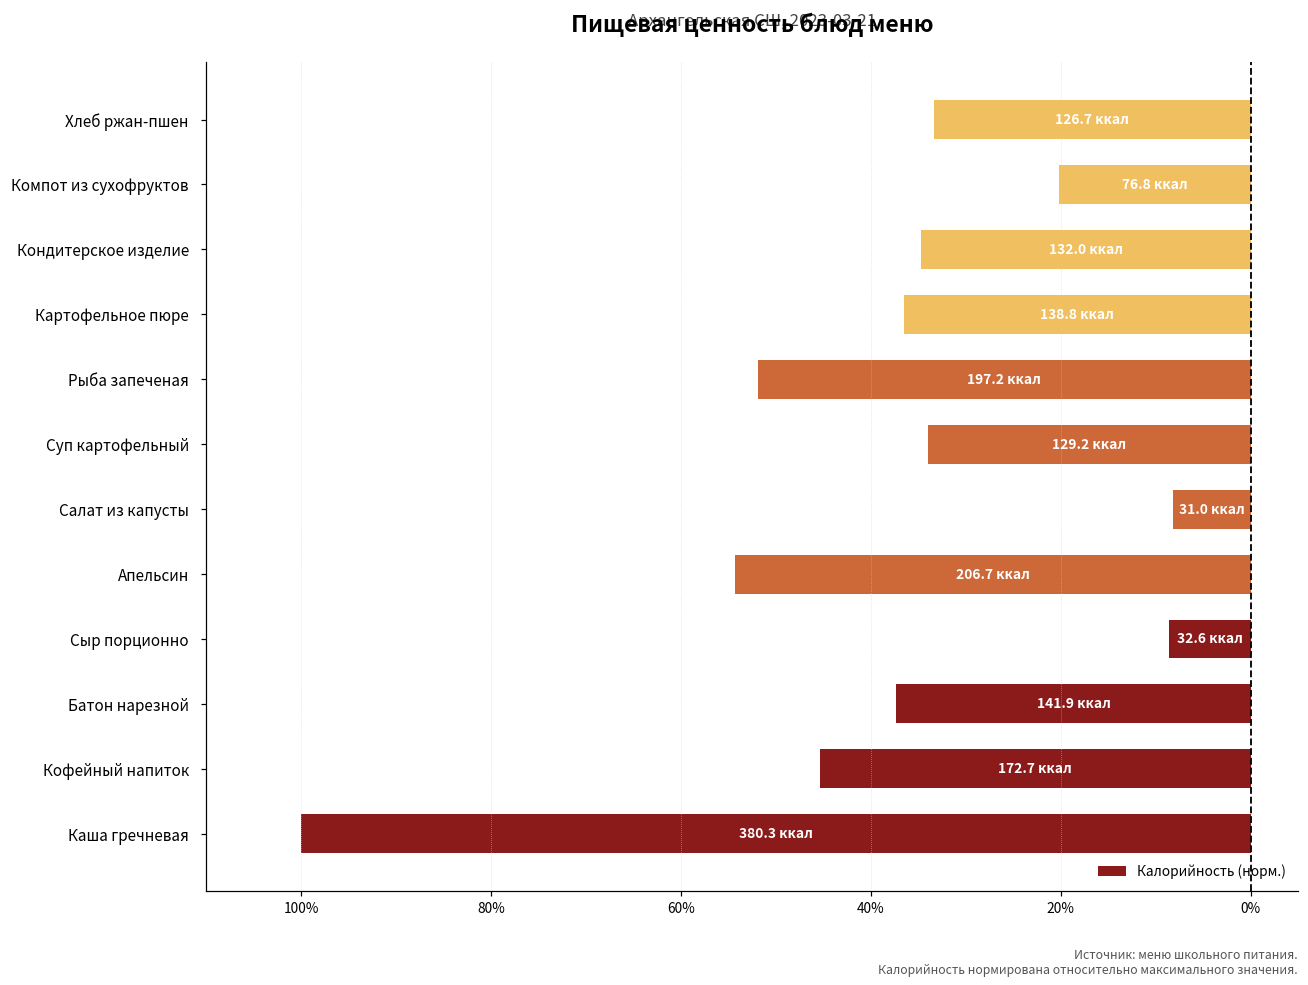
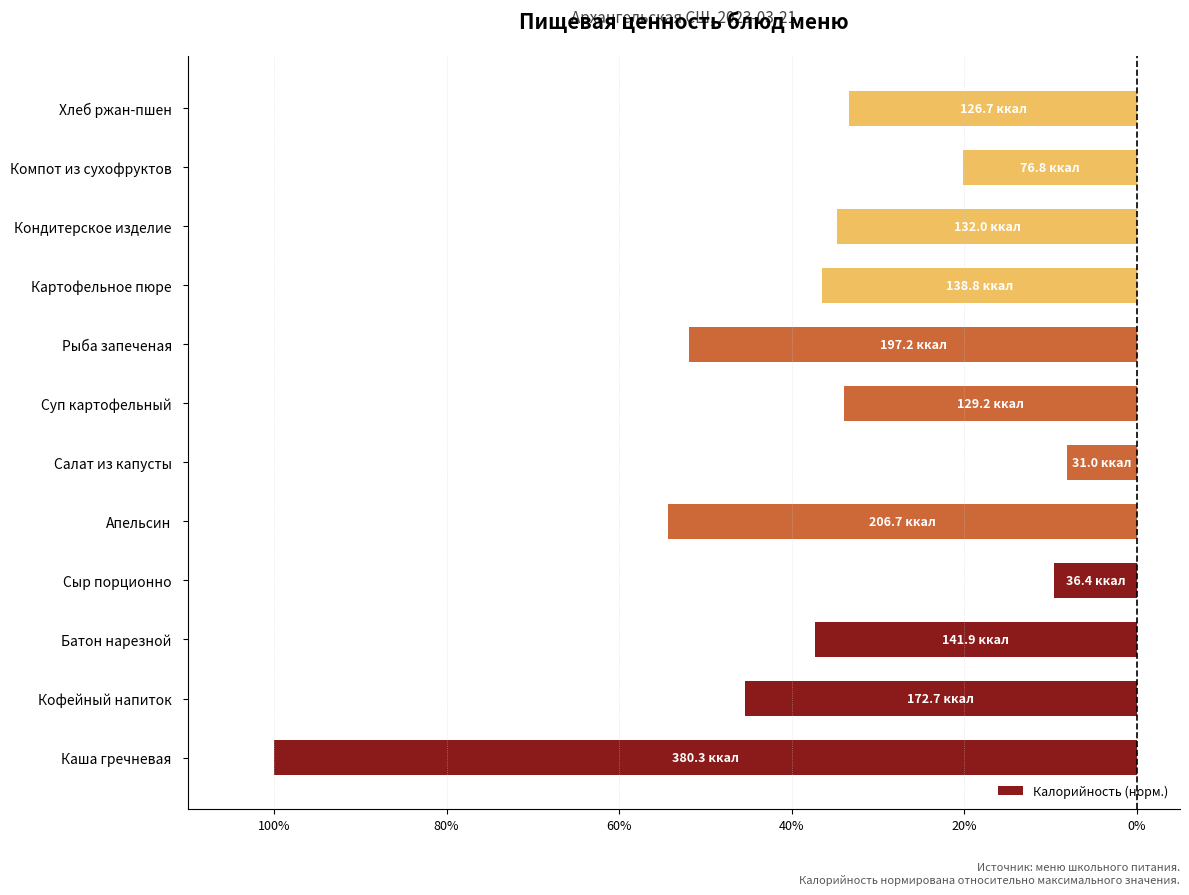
  {
-   "Сыр порционно": 32.6
+   "Сыр порционно": 36.4
  }
